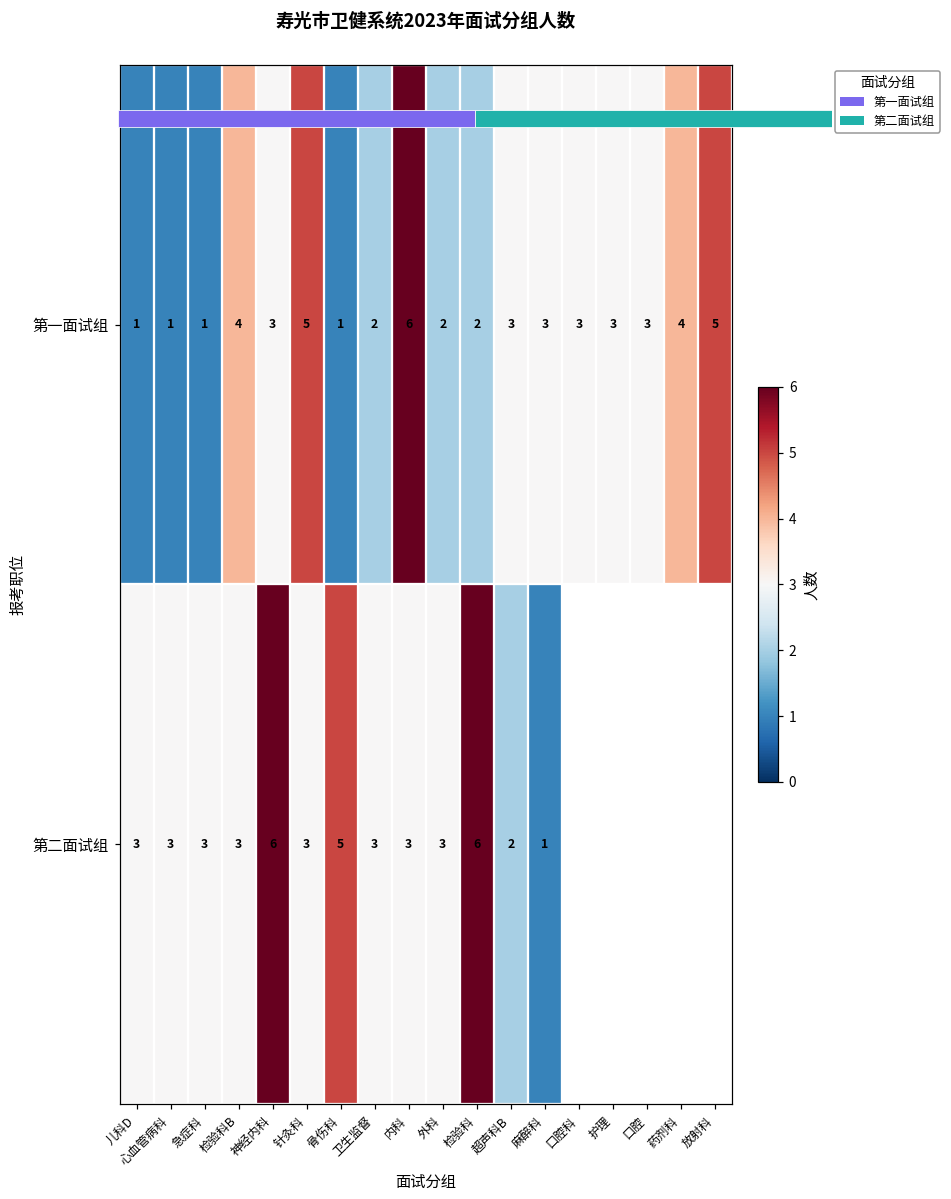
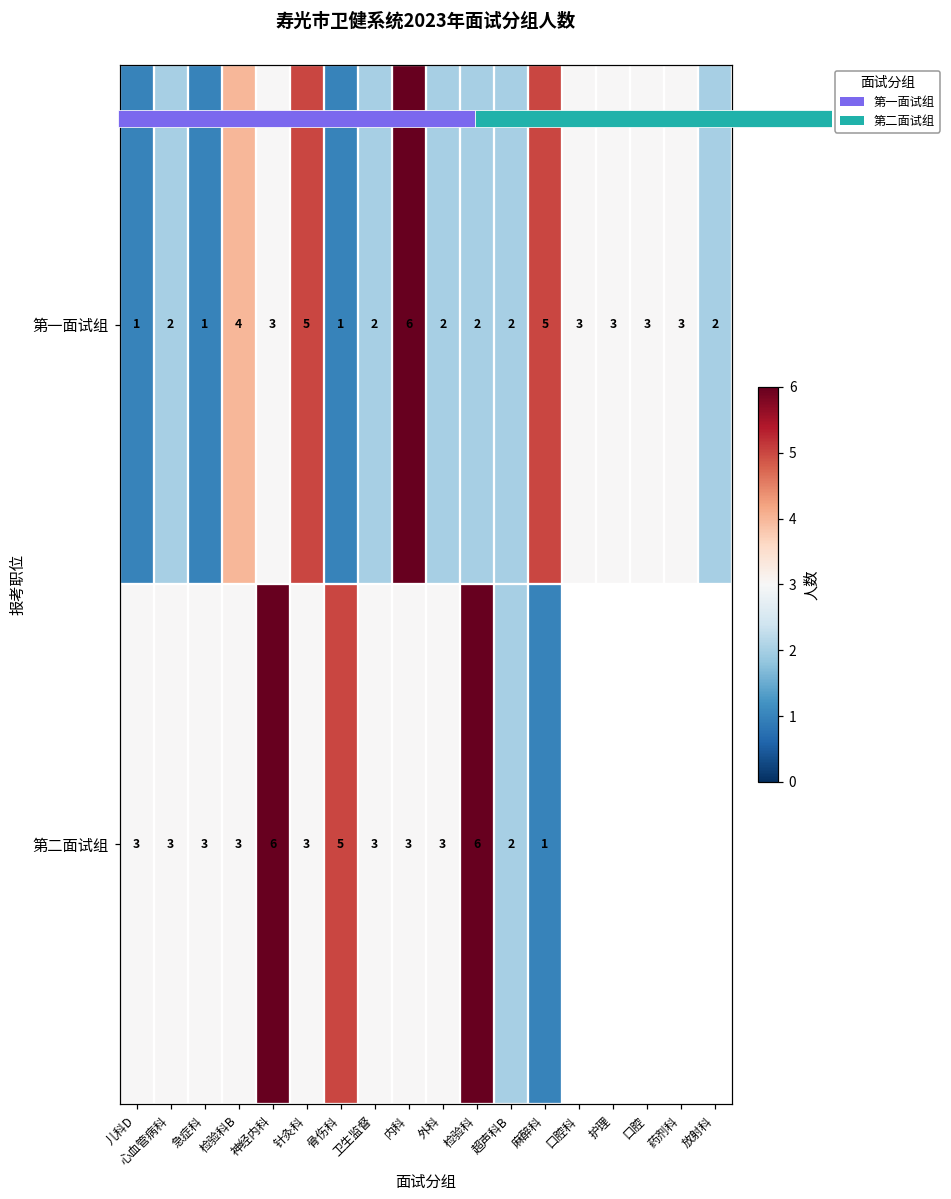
  {
    "寿光市卫健系统2023年面试分组人数": {
      "第一面试组": {
        "儿科D": 1,
-       "心血管病科": 1,
+       "心血管病科": 2,
        "急症科": 1,
        "检验科B": 4,
        "神经内科": 3,
        "针灸科": 5,
        "骨伤科": 1,
        "卫生监督": 2,
        "内科": 6,
        "外科": 2,
        "检验科": 2,
-       "超声科B": 3,
-       "麻醉科": 3,
+       "超声科B": 2,
+       "麻醉科": 5,
        "口腔科": 3,
        "护理": 3,
        "口腔": 3,
-       "药剂科": 4,
-       "放射科": 5
+       "药剂科": 3,
+       "放射科": 2
      },
      "第二面试组": {
        "儿科D": 3,
        "心血管病科": 3,
        "急症科": 3,
        "检验科B": 3,
        "神经内科": 6,
        "针灸科": 3,
        "骨伤科": 5,
        "卫生监督": 3,
        "内科": 3,
        "外科": 3,
        "检验科": 6,
        "超声科B": 2,
        "麻醉科": 1
      }
    }
  }
